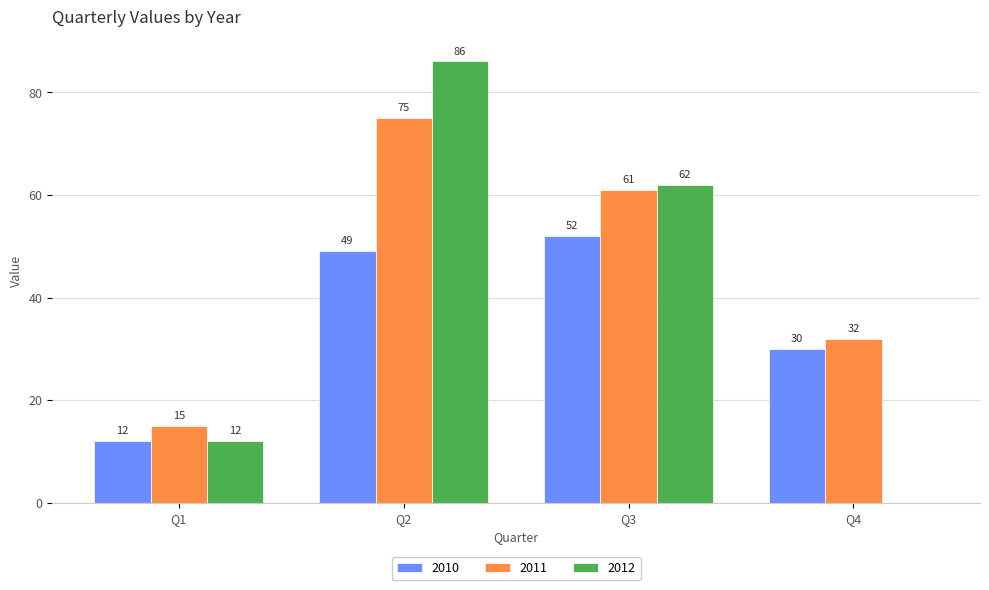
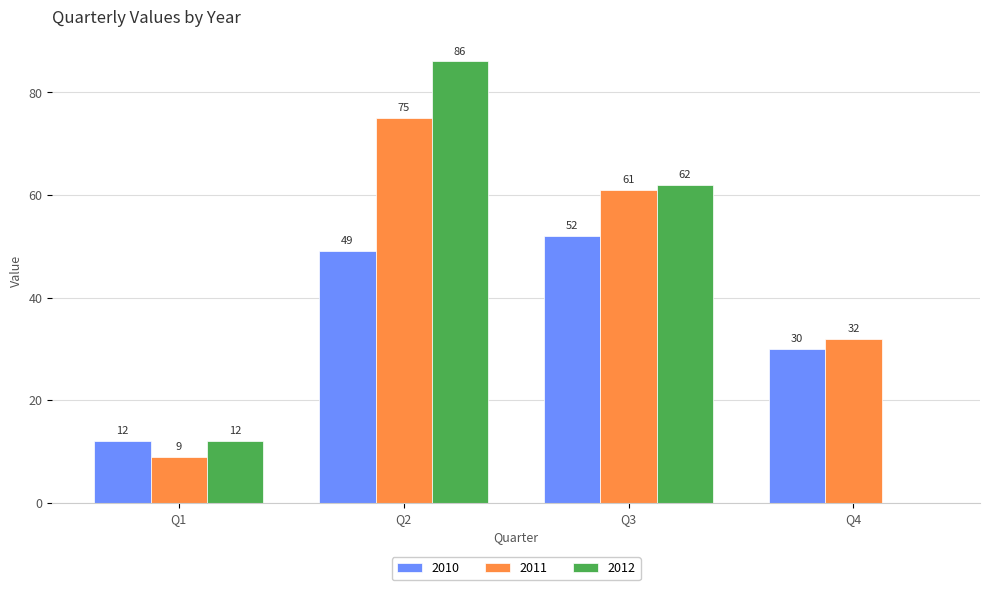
  {
    "2010": {
      "Q1": 12,
      "Q2": 49,
      "Q3": 52,
      "Q4": 30
    },
    "2011": {
-     "Q1": 15,
+     "Q1": 9,
      "Q2": 75,
      "Q3": 61,
      "Q4": 32
    },
    "2012": {
      "Q1": 12,
      "Q2": 86,
      "Q3": 62
    }
  }
